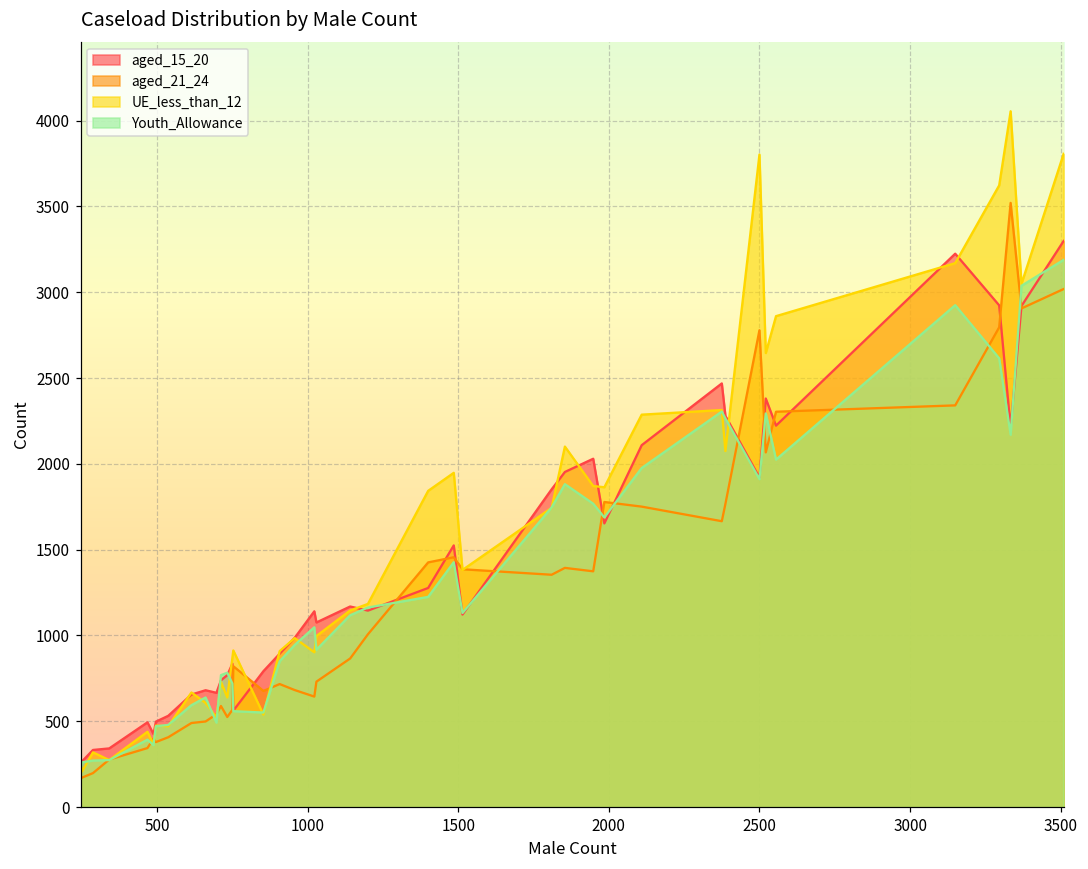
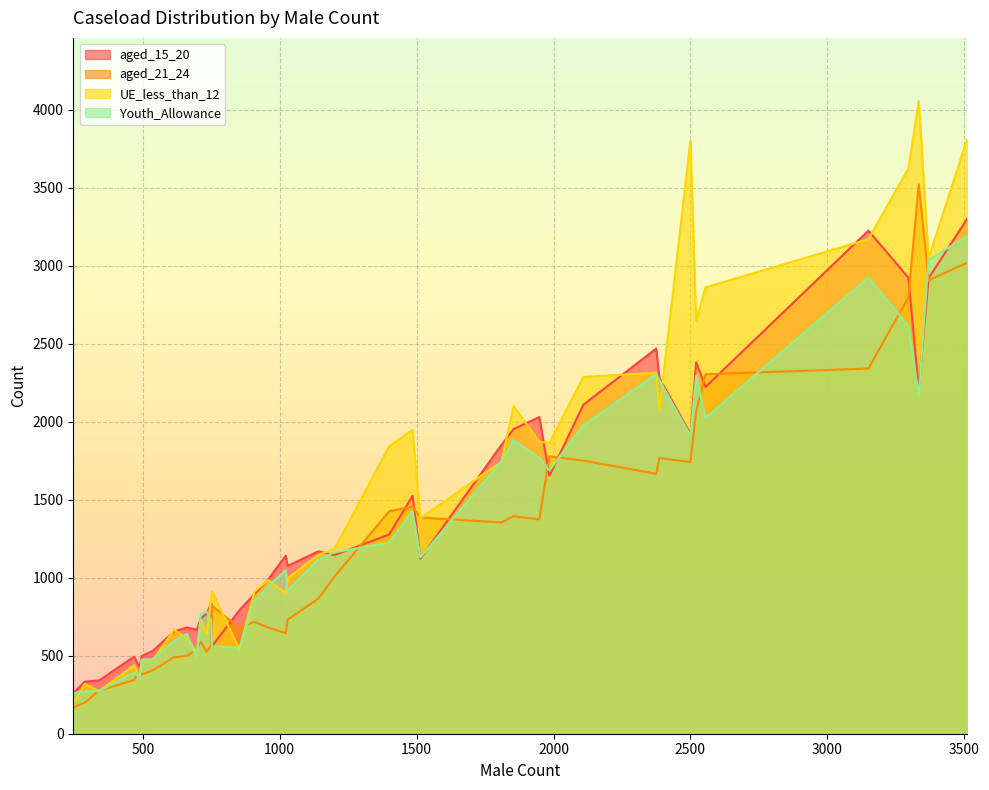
  {
    "aged_21_24": {
-     "2500": 2780
+     "2500": 1740
    },
    "UE_less_than_12": {
      "2500": 3800
    }
  }
